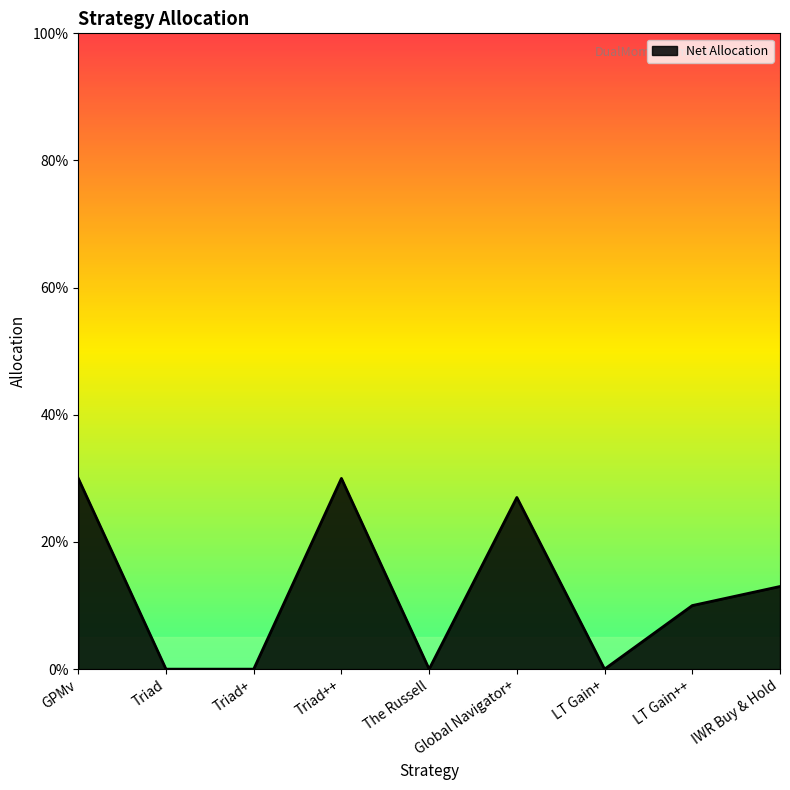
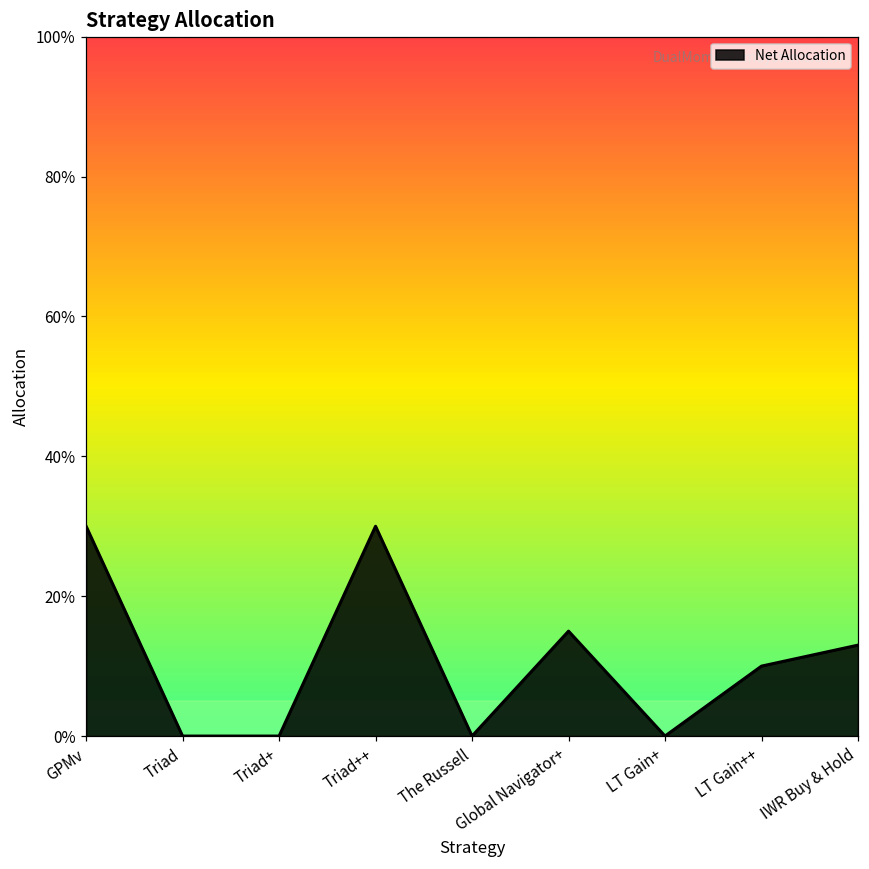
  {
    "GPMv": "30%",
    "Triad++": "30%",
-   "Global Navigator+": "27%",
+   "Global Navigator+": "15%",
    "LT Gain++": "10%",
    "IWR Buy & Hold": "13%"
  }
